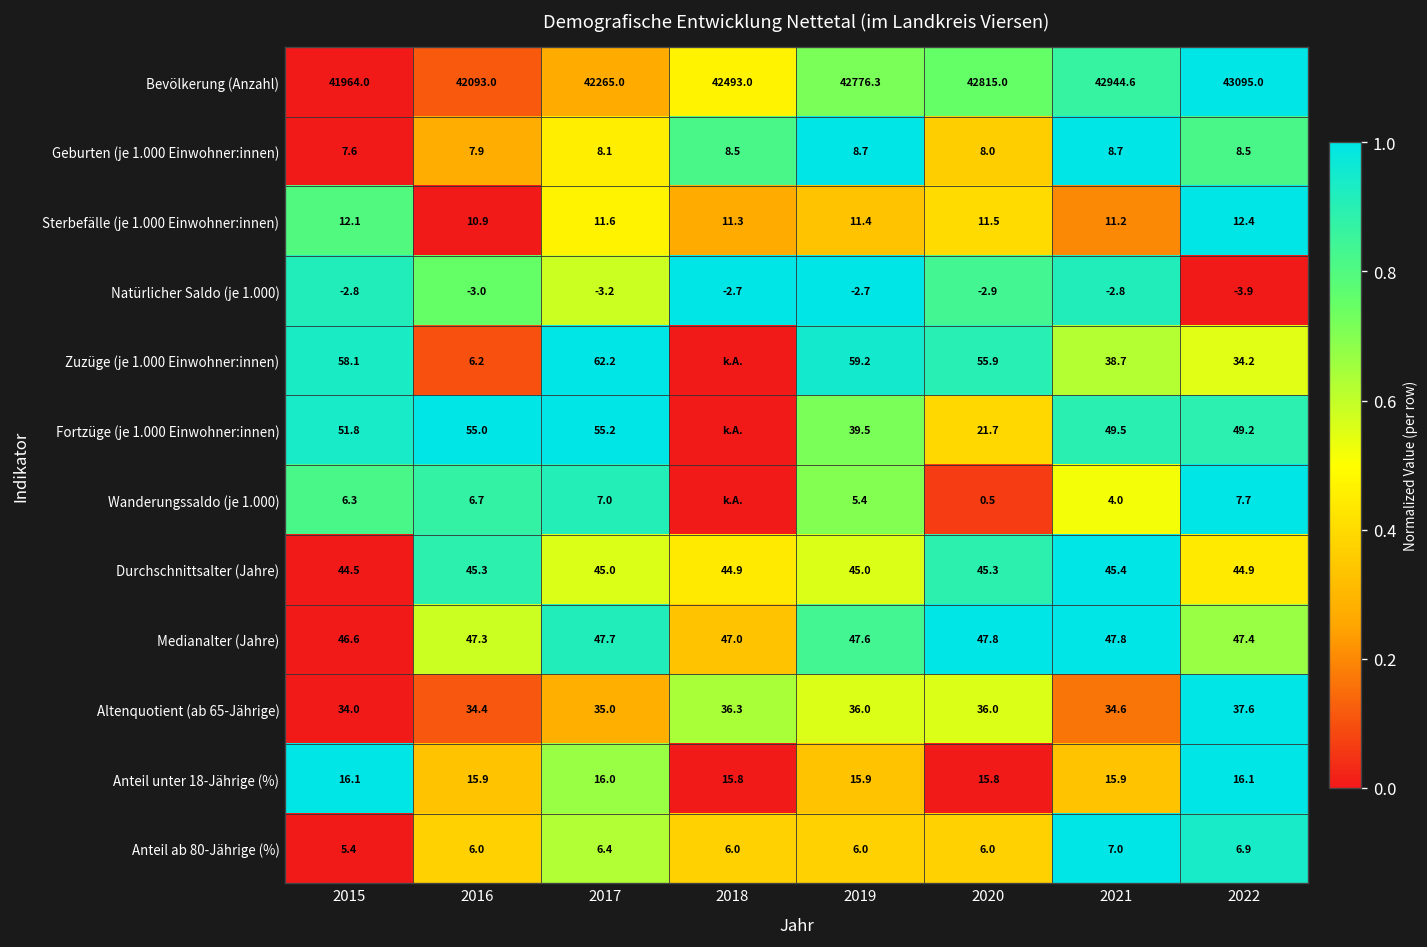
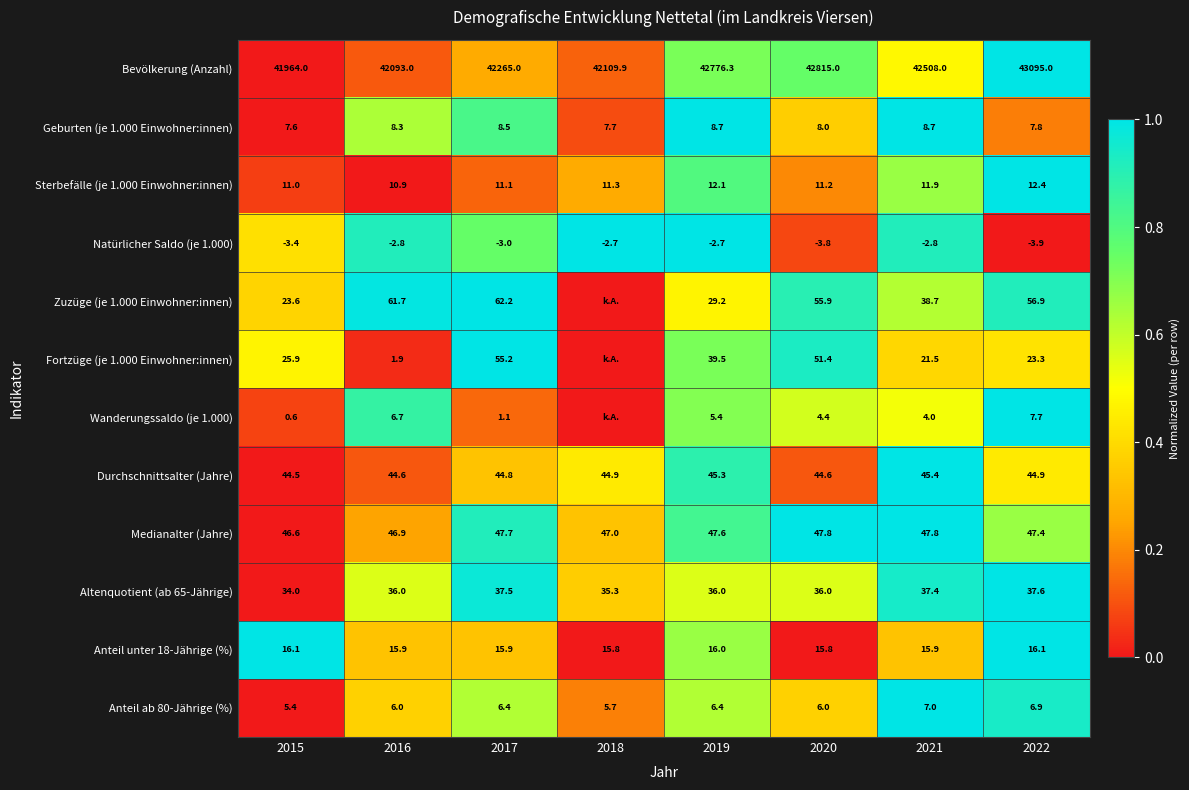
  {
    "Bevölkerung (Anzahl)": {
      "2015": 41964.0,
      "2016": 42093.0,
      "2017": 42265.0,
-     "2018": 42493.0,
+     "2018": 42109.9,
      "2019": 42776.3,
      "2020": 42815.0,
-     "2021": 42944.6,
+     "2021": 42508.0,
      "2022": 43095.0
    },
    "Geburten (je 1.000 Einwohner:innen)": {
      "2015": 7.6,
-     "2016": 7.9,
-     "2017": 8.1,
-     "2018": 8.5,
+     "2016": 8.3,
+     "2017": 8.5,
+     "2018": 7.7,
      "2019": 8.7,
      "2020": 8.0,
      "2021": 8.7,
-     "2022": 8.5
+     "2022": 7.8
    },
    "Sterbefälle (je 1.000 Einwohner:innen)": {
-     "2015": 12.1,
+     "2015": 11.0,
      "2016": 10.9,
-     "2017": 11.6,
+     "2017": 11.1,
      "2018": 11.3,
-     "2019": 11.4,
-     "2020": 11.5,
-     "2021": 11.2,
+     "2019": 12.1,
+     "2020": 11.2,
+     "2021": 11.9,
      "2022": 12.4
    },
    "Natürlicher Saldo (je 1.000)": {
-     "2015": -2.8,
-     "2016": -3.0,
-     "2017": -3.2,
+     "2015": -3.4,
+     "2016": -2.8,
+     "2017": -3.0,
      "2018": -2.7,
      "2019": -2.7,
-     "2020": -2.9,
+     "2020": -3.8,
      "2021": -2.8,
      "2022": -3.9
    },
    "Zuzüge (je 1.000 Einwohner:innen)": {
-     "2015": 58.1,
-     "2016": 6.2,
+     "2015": 23.6,
+     "2016": 61.7,
      "2017": 62.2,
-     "2019": 59.2,
+     "2019": 29.2,
      "2020": 55.9,
      "2021": 38.7,
-     "2022": 34.2
+     "2022": 56.9
    },
    "Fortzüge (je 1.000 Einwohner:innen)": {
-     "2015": 51.8,
-     "2016": 55.0,
+     "2015": 25.9,
+     "2016": 1.9,
      "2017": 55.2,
      "2019": 39.5,
-     "2020": 21.7,
-     "2021": 49.5,
-     "2022": 49.2
+     "2020": 51.4,
+     "2021": 21.5,
+     "2022": 23.3
    },
    "Wanderungssaldo (je 1.000)": {
-     "2015": 6.3,
+     "2015": 0.6,
      "2016": 6.7,
-     "2017": 7.0,
+     "2017": 1.1,
      "2019": 5.4,
-     "2020": 0.5,
+     "2020": 4.4,
      "2021": 4.0,
      "2022": 7.7
    },
    "Durchschnittsalter (Jahre)": {
      "2015": 44.5,
-     "2016": 45.3,
-     "2017": 45.0,
+     "2016": 44.6,
+     "2017": 44.8,
      "2018": 44.9,
-     "2019": 45.0,
-     "2020": 45.3,
+     "2019": 45.3,
+     "2020": 44.6,
      "2021": 45.4,
      "2022": 44.9
    },
    "Medianalter (Jahre)": {
      "2015": 46.6,
-     "2016": 47.3,
+     "2016": 46.9,
      "2017": 47.7,
      "2018": 47.0,
      "2019": 47.6,
      "2020": 47.8,
      "2021": 47.8,
      "2022": 47.4
    },
    "Altenquotient (ab 65-Jährige)": {
      "2015": 34.0,
-     "2016": 34.4,
-     "2017": 35.0,
-     "2018": 36.3,
+     "2016": 36.0,
+     "2017": 37.5,
+     "2018": 35.3,
      "2019": 36.0,
      "2020": 36.0,
-     "2021": 34.6,
+     "2021": 37.4,
      "2022": 37.6
    },
    "Anteil unter 18-Jährige (%)": {
      "2015": 16.1,
      "2016": 15.9,
-     "2017": 16.0,
+     "2017": 15.9,
      "2018": 15.8,
-     "2019": 15.9,
+     "2019": 16.0,
      "2020": 15.8,
      "2021": 15.9,
      "2022": 16.1
    },
    "Anteil ab 80-Jährige (%)": {
      "2015": 5.4,
      "2016": 6.0,
      "2017": 6.4,
-     "2018": 6.0,
-     "2019": 6.0,
+     "2018": 5.7,
+     "2019": 6.4,
      "2020": 6.0,
      "2021": 7.0,
      "2022": 6.9
    }
  }
